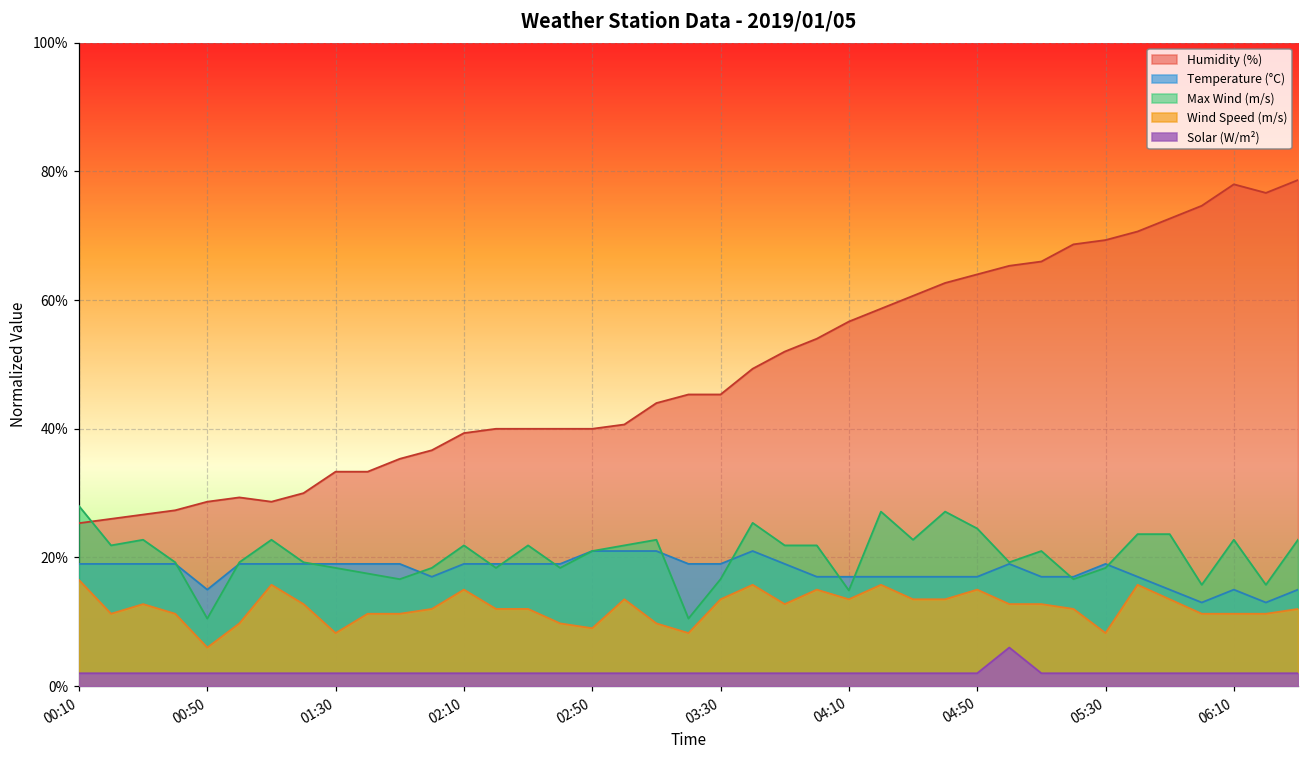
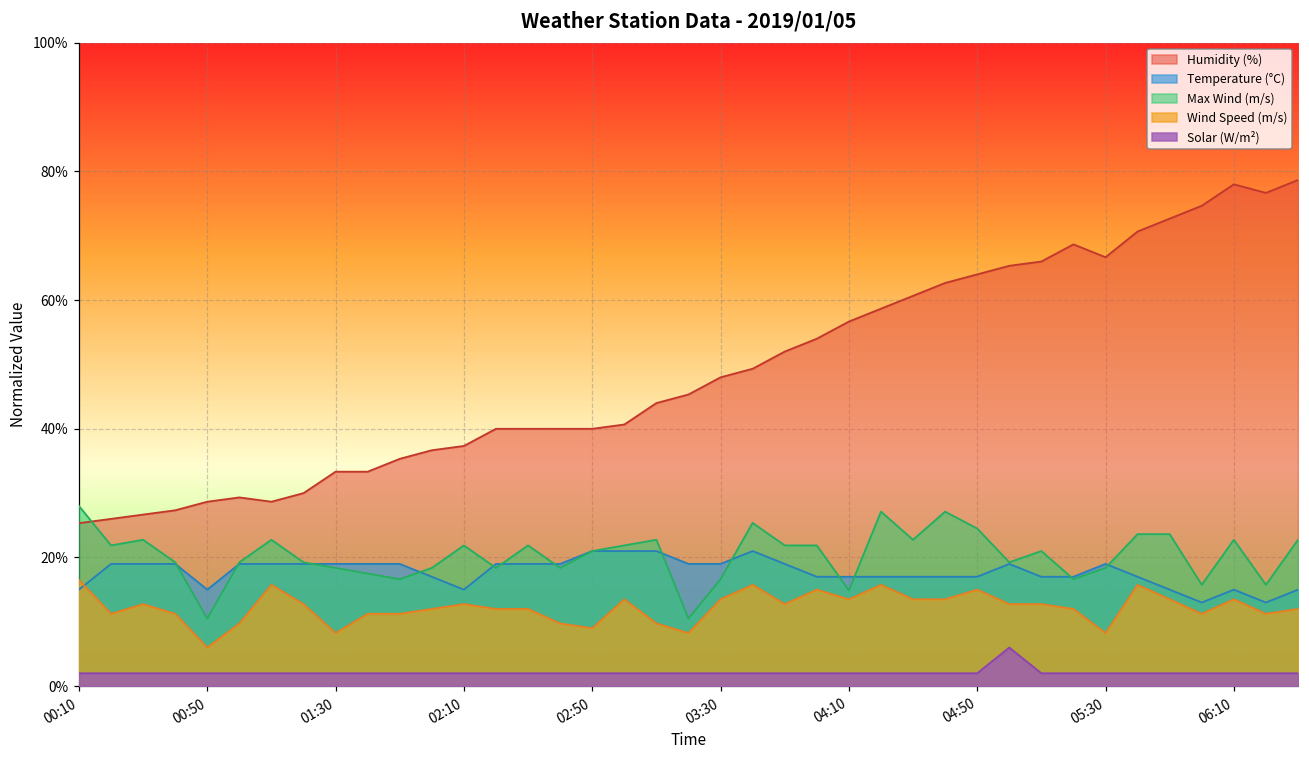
  {
    "Humidity (%)": {
      "00:10": "25%",
      "00:50": "29%",
      "01:30": "33%",
-     "02:10": "39%",
+     "02:10": "37%",
      "02:50": "40%",
-     "03:30": "45%",
+     "03:30": "48%",
      "04:10": "57%",
      "04:50": "64%",
-     "05:30": "69%",
+     "05:30": "67%",
      "06:10": "78%"
    },
    "Temperature (°C)": {
-     "00:10": "19%",
+     "00:10": "15%",
      "00:50": "15%",
      "01:30": "19%",
-     "02:10": "19%",
+     "02:10": "15%",
      "03:30": "19%",
      "04:10": "17%",
      "04:50": "17%",
      "05:30": "19%",
      "06:10": "15%"
    },
    "Max Wind (m/s)": {
      "00:10": "28%",
      "00:50": "11%",
      "01:30": "18%",
      "02:10": "22%",
      "03:30": "17%",
      "04:10": "15%",
      "04:50": "25%",
      "05:30": "18%",
      "06:10": "23%"
    },
    "Wind Speed (m/s)": {
      "00:10": "17%",
      "00:50": "6%",
      "01:30": "8%",
-     "02:10": "15%",
+     "02:10": "13%",
      "02:50": "9%",
      "03:30": "14%",
      "04:10": "14%",
      "04:50": "15%",
      "05:30": "8%",
-     "06:10": "11%"
+     "06:10": "14%"
    },
    "Solar (W/m²)": {
      "00:10": "2%",
      "00:50": "2%",
      "01:30": "2%",
      "02:10": "2%",
      "02:50": "2%",
      "03:30": "2%",
      "04:10": "2%",
      "04:50": "2%",
      "05:30": "2%",
      "06:10": "2%"
    }
  }
